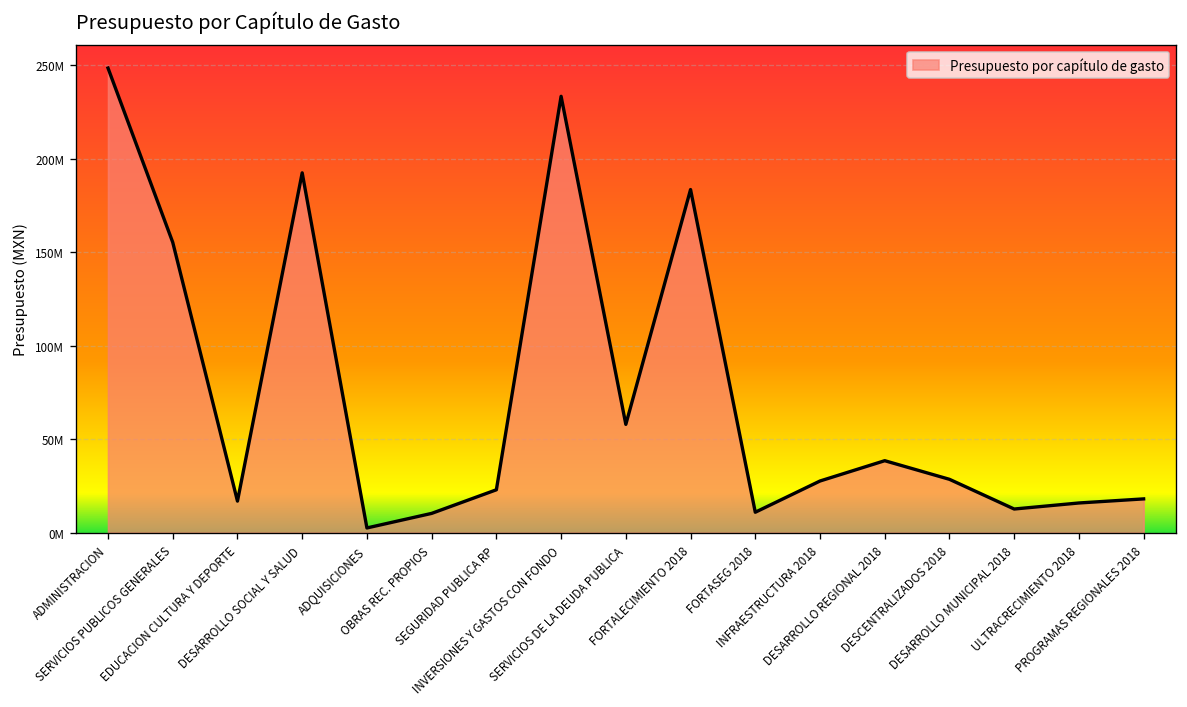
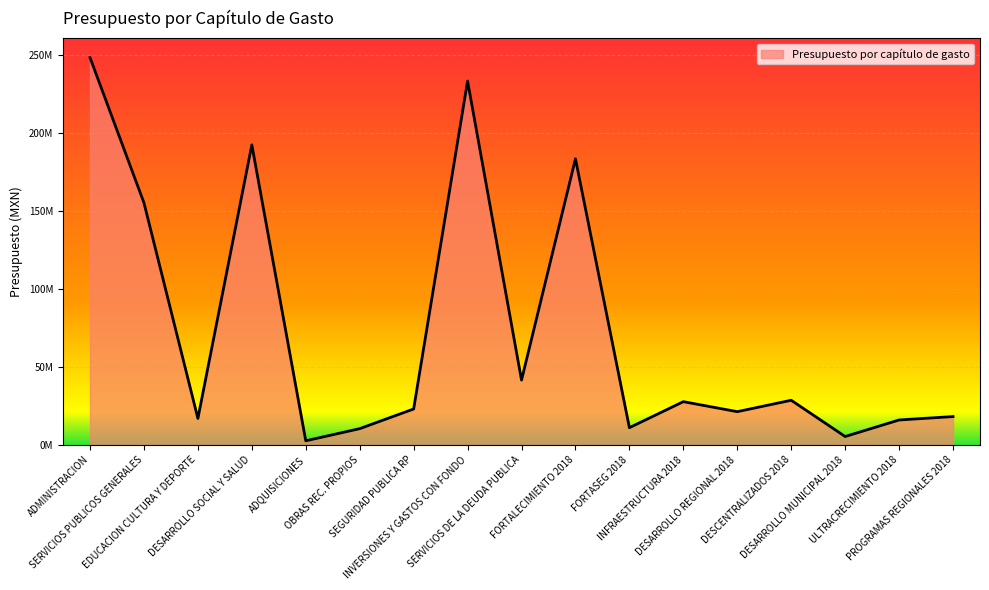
  {
    "ADMINISTRACION": 248000000,
    "SERVICIOS PUBLICOS GENERALES": 155000000,
    "EDUCACION CULTURA Y DEPORTE": 17000000,
    "DESARROLLO SOCIAL Y SALUD": 192000000,
    "ADQUISICIONES": 3000000,
    "OBRAS REC. PROPIOS": 10000000,
    "SEGURIDAD PUBLICA RP": 23000000,
    "INVERSIONES Y GASTOS CON FONDO": 233000000,
-   "SERVICIOS DE LA DEUDA PUBLICA": 58000000,
+   "SERVICIOS DE LA DEUDA PUBLICA": 42000000,
    "FORTALECIMIENTO 2018": 183000000,
    "FORTASEG 2018": 11000000,
    "INFRAESTRUCTURA 2018": 28000000,
-   "DESARROLLO REGIONAL 2018": 39000000,
+   "DESARROLLO REGIONAL 2018": 21000000,
    "DESCENTRALIZADOS 2018": 29000000,
-   "DESARROLLO MUNICIPAL 2018": 13000000,
+   "DESARROLLO MUNICIPAL 2018": 5000000,
    "ULTRACRECIMIENTO 2018": 16000000,
    "PROGRAMAS REGIONALES 2018": 18000000
  }
